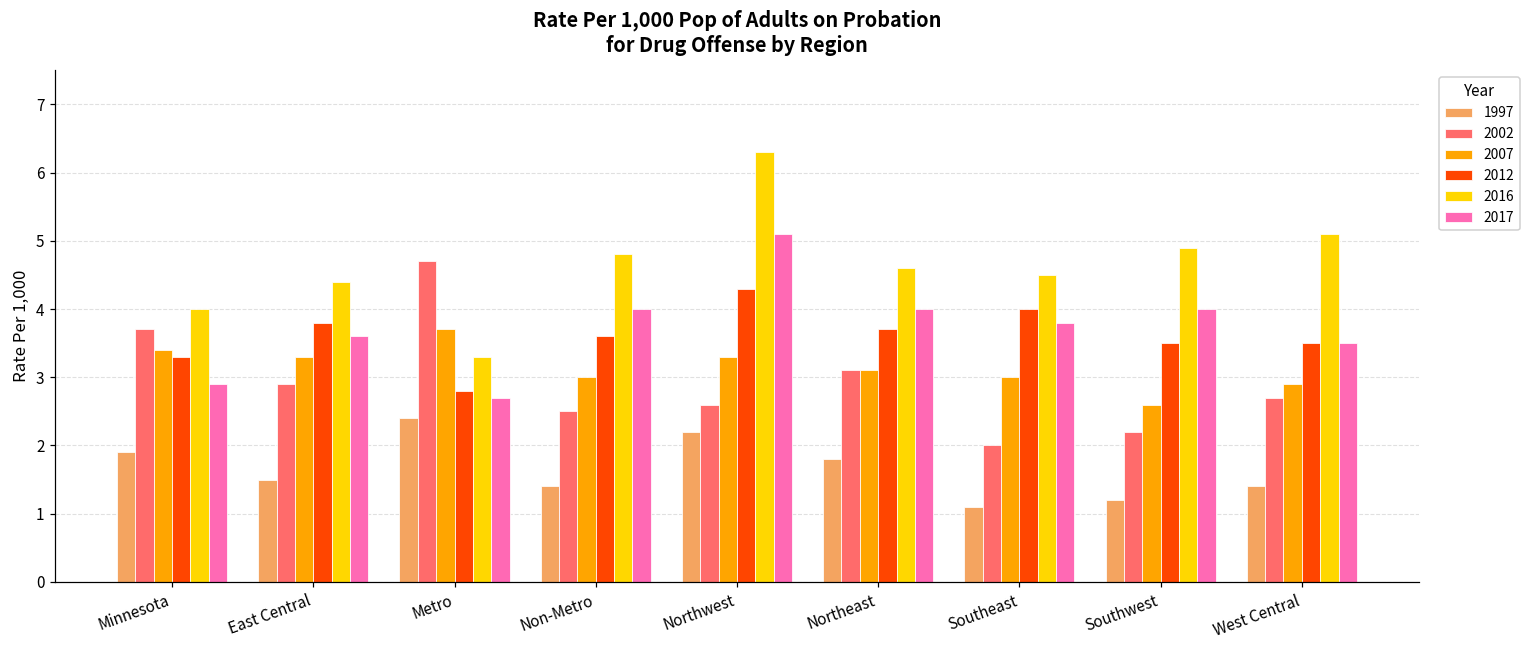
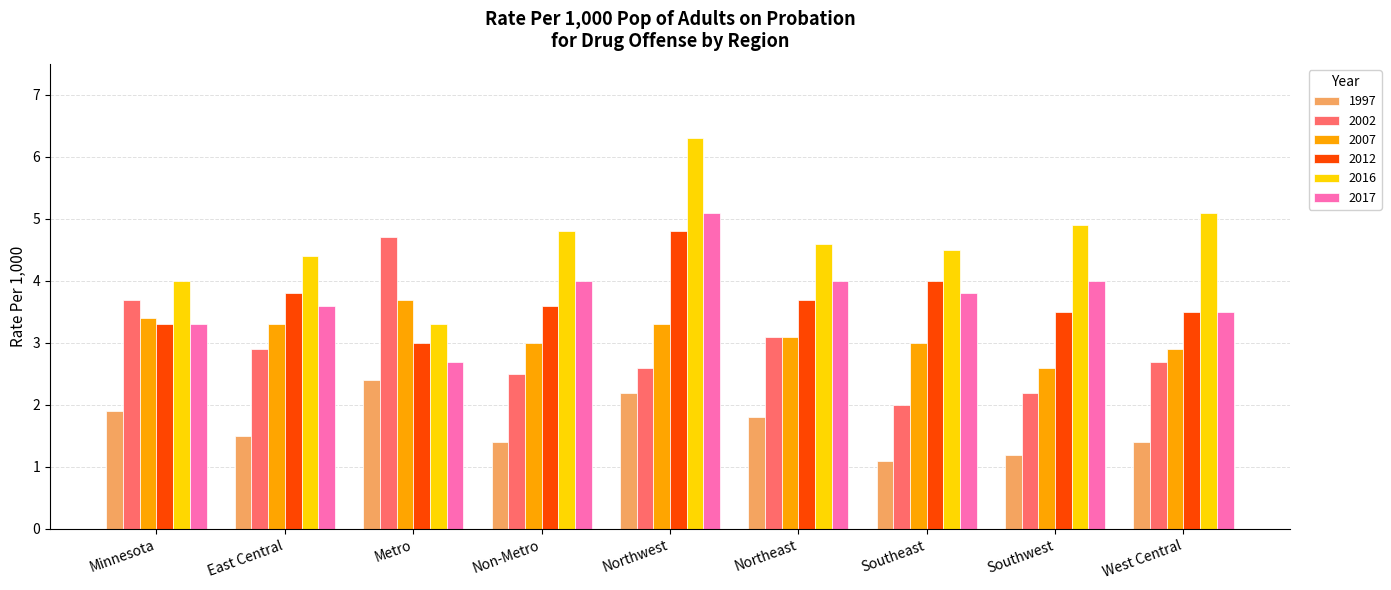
  {
    "2012": {
      "Minnesota": 3.3,
      "East Central": 3.8,
-     "Metro": 2.8,
+     "Metro": 3.0,
      "Non-Metro": 3.6,
-     "Northwest": 4.3,
+     "Northwest": 4.8,
      "Northeast": 3.7,
      "Southeast": 4.0,
      "Southwest": 3.5,
      "West Central": 3.5
    },
    "2017": {
-     "Minnesota": 2.9,
+     "Minnesota": 3.3,
      "East Central": 3.6,
      "Metro": 2.7,
      "Non-Metro": 4.0,
      "Northwest": 5.1,
      "Northeast": 4.0,
      "Southeast": 3.8,
      "Southwest": 4.0,
      "West Central": 3.5
    }
  }
